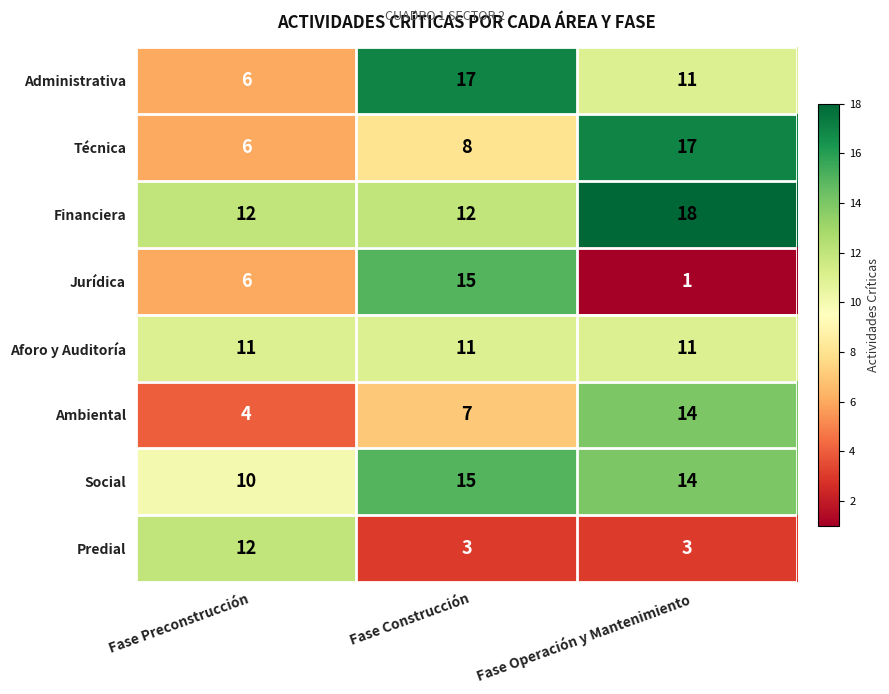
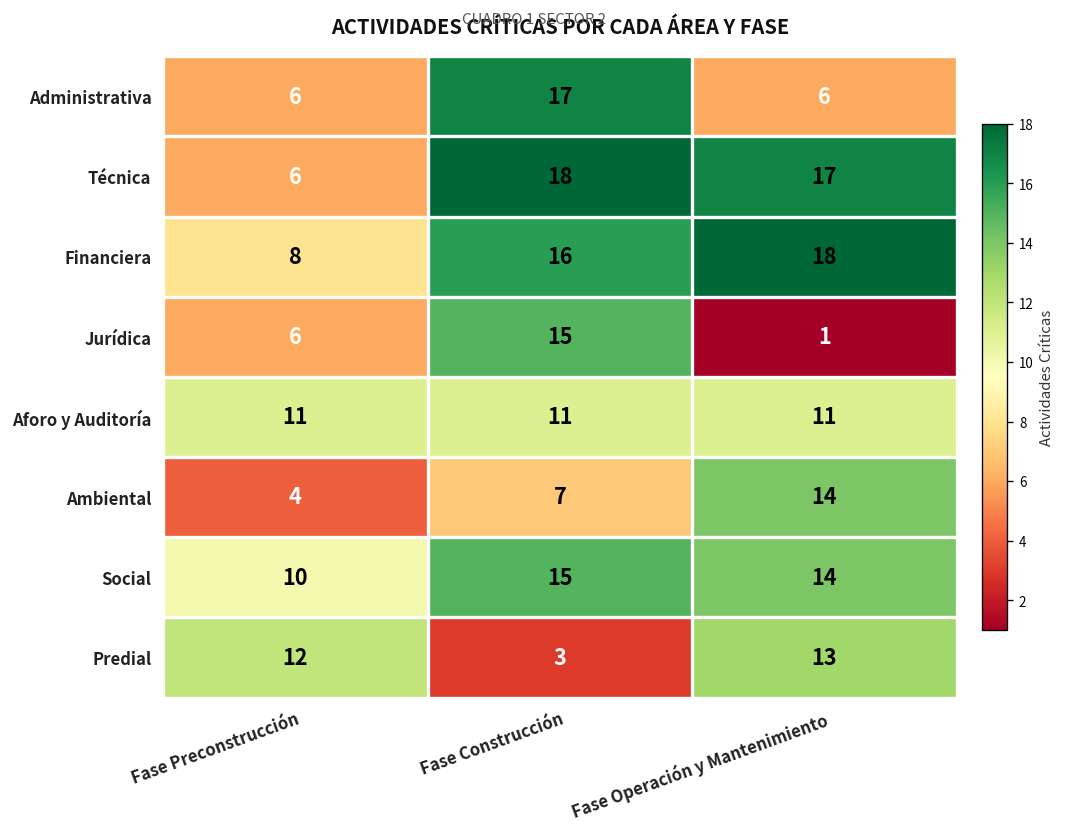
  {
    "Administrativa": {
      "Fase Preconstrucción": 6,
      "Fase Construcción": 17,
-     "Fase Operación y Mantenimiento": 11
+     "Fase Operación y Mantenimiento": 6
    },
    "Técnica": {
      "Fase Preconstrucción": 6,
-     "Fase Construcción": 8,
+     "Fase Construcción": 18,
      "Fase Operación y Mantenimiento": 17
    },
    "Financiera": {
-     "Fase Preconstrucción": 12,
-     "Fase Construcción": 12,
+     "Fase Preconstrucción": 8,
+     "Fase Construcción": 16,
      "Fase Operación y Mantenimiento": 18
    },
    "Jurídica": {
      "Fase Preconstrucción": 6,
      "Fase Construcción": 15,
      "Fase Operación y Mantenimiento": 1
    },
    "Aforo y Auditoría": {
      "Fase Preconstrucción": 11,
      "Fase Construcción": 11,
      "Fase Operación y Mantenimiento": 11
    },
    "Ambiental": {
      "Fase Preconstrucción": 4,
      "Fase Construcción": 7,
      "Fase Operación y Mantenimiento": 14
    },
    "Social": {
      "Fase Preconstrucción": 10,
      "Fase Construcción": 15,
      "Fase Operación y Mantenimiento": 14
    },
    "Predial": {
      "Fase Preconstrucción": 12,
      "Fase Construcción": 3,
-     "Fase Operación y Mantenimiento": 3
+     "Fase Operación y Mantenimiento": 13
    }
  }
